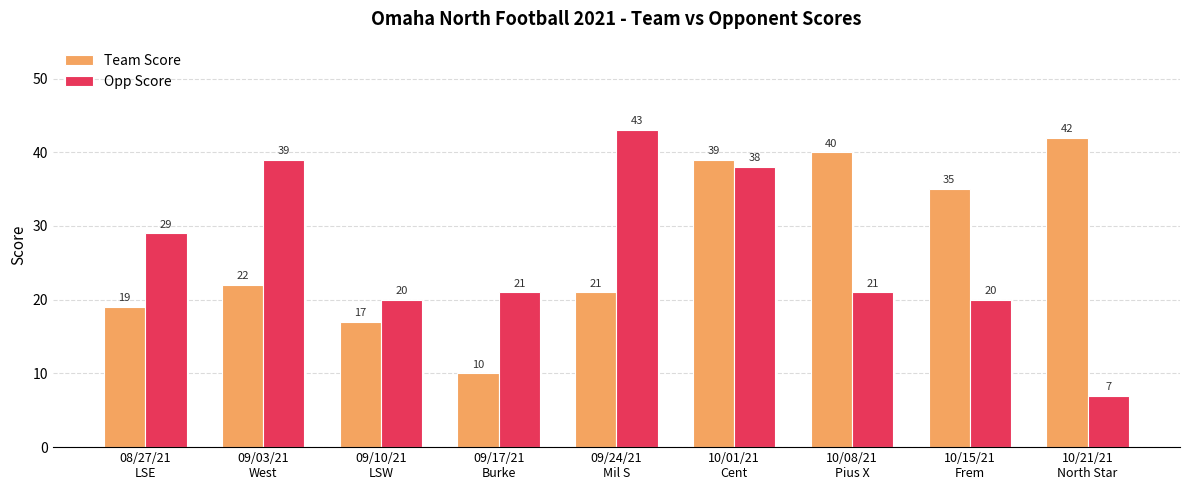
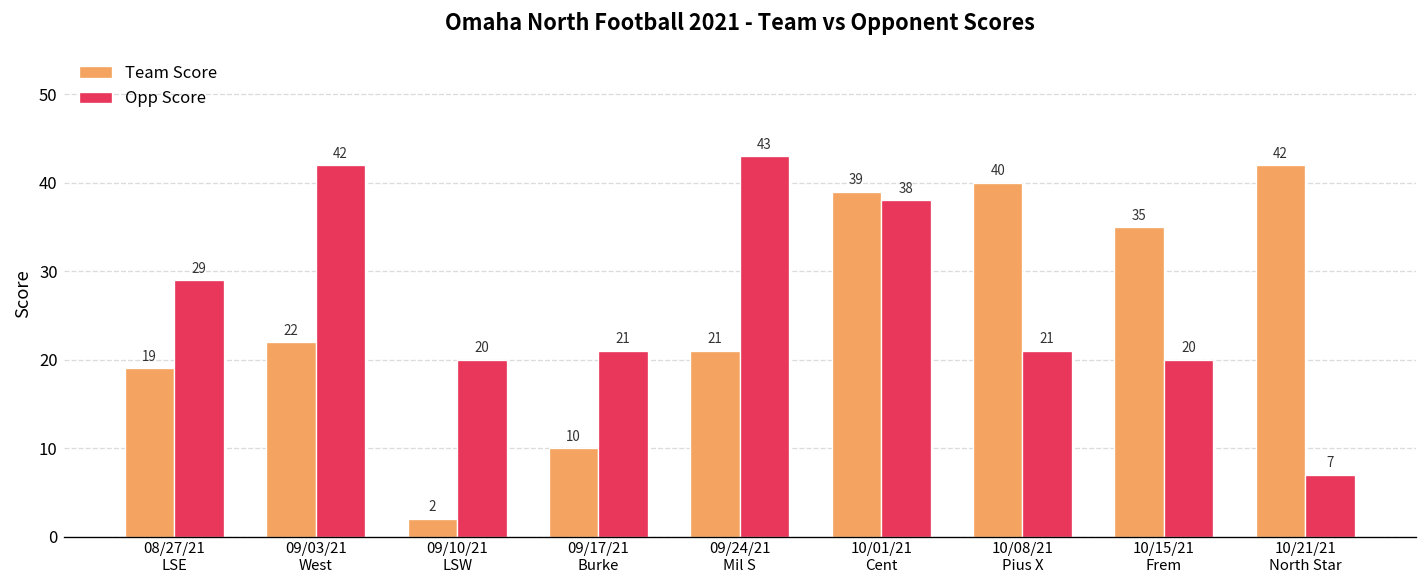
  {
    "Team Score": {
      "08/27/21 LSE": 19,
      "09/03/21 West": 22,
-     "09/10/21 LSW": 17,
+     "09/10/21 LSW": 2,
      "09/17/21 Burke": 10,
      "09/24/21 Mil S": 21,
      "10/01/21 Cent": 39,
      "10/08/21 Pius X": 40,
      "10/15/21 Frem": 35,
      "10/21/21 North Star": 42
    },
    "Opp Score": {
      "08/27/21 LSE": 29,
-     "09/03/21 West": 39,
+     "09/03/21 West": 42,
      "09/10/21 LSW": 20,
      "09/17/21 Burke": 21,
      "09/24/21 Mil S": 43,
      "10/01/21 Cent": 38,
      "10/08/21 Pius X": 21,
      "10/15/21 Frem": 20,
      "10/21/21 North Star": 7
    }
  }
